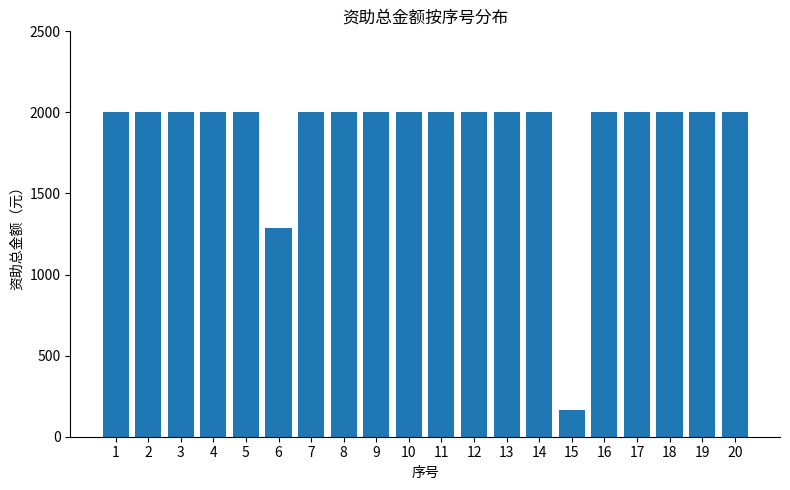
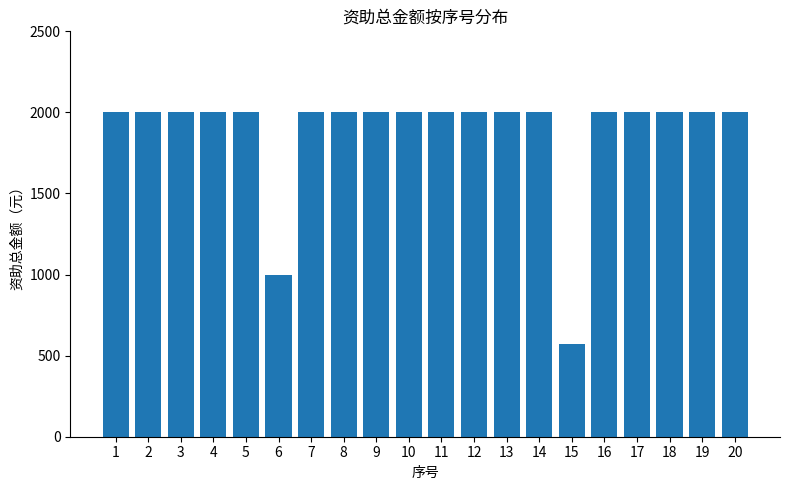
  {
    "1": 2000,
    "2": 2000,
    "3": 2000,
    "4": 2000,
    "5": 2000,
-   "6": 1290,
+   "6": 1000,
    "7": 2000,
    "8": 2000,
    "9": 2000,
    "10": 2000,
    "11": 2000,
    "12": 2000,
    "13": 2000,
    "14": 2000,
-   "15": 170,
+   "15": 570,
    "16": 2000,
    "17": 2000,
    "18": 2000,
    "19": 2000,
    "20": 2000
  }
